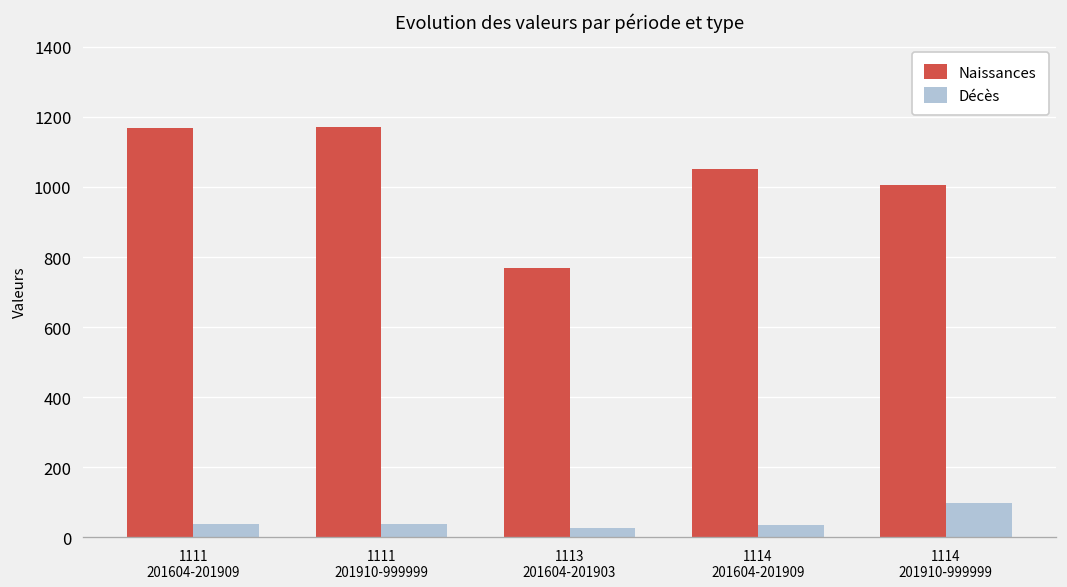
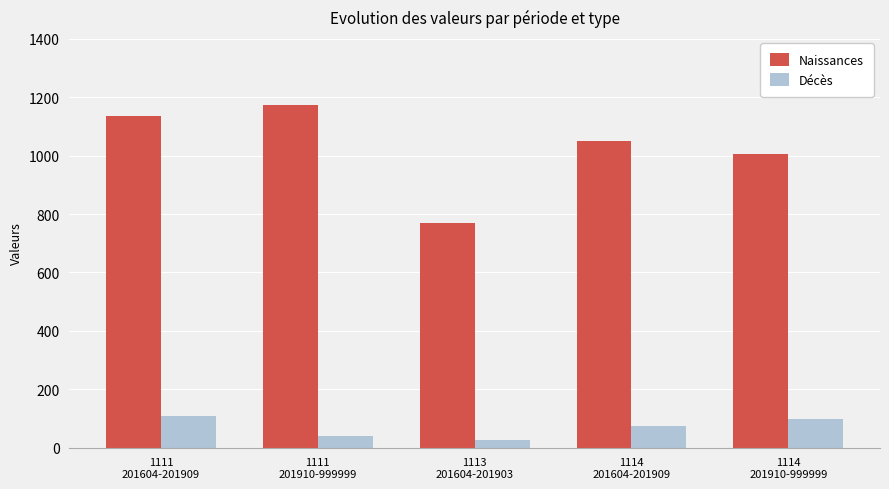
  {
    "Naissances": {
-     "1111 201604-201909": 1170,
+     "1111 201604-201909": 1140,
      "1111 201910-999999": 1170,
      "1113 201604-201903": 770,
      "1114 201604-201909": 1050,
      "1114 201910-999999": 1010
    },
    "Décès": {
-     "1111 201604-201909": 40,
+     "1111 201604-201909": 110,
      "1111 201910-999999": 40,
      "1113 201604-201903": 30,
-     "1114 201604-201909": 30,
+     "1114 201604-201909": 80,
      "1114 201910-999999": 100
    }
  }
